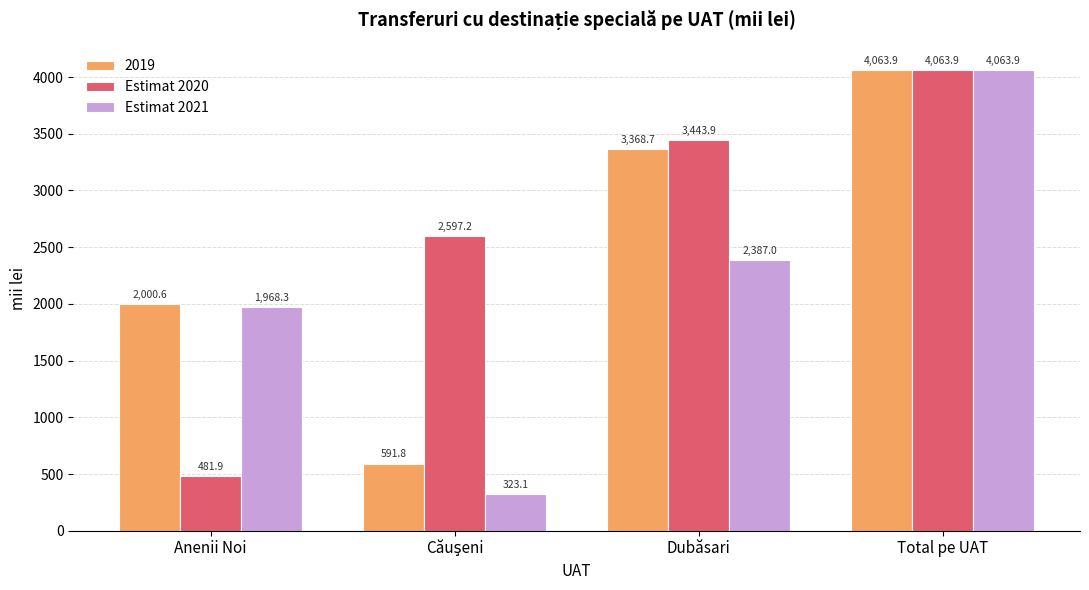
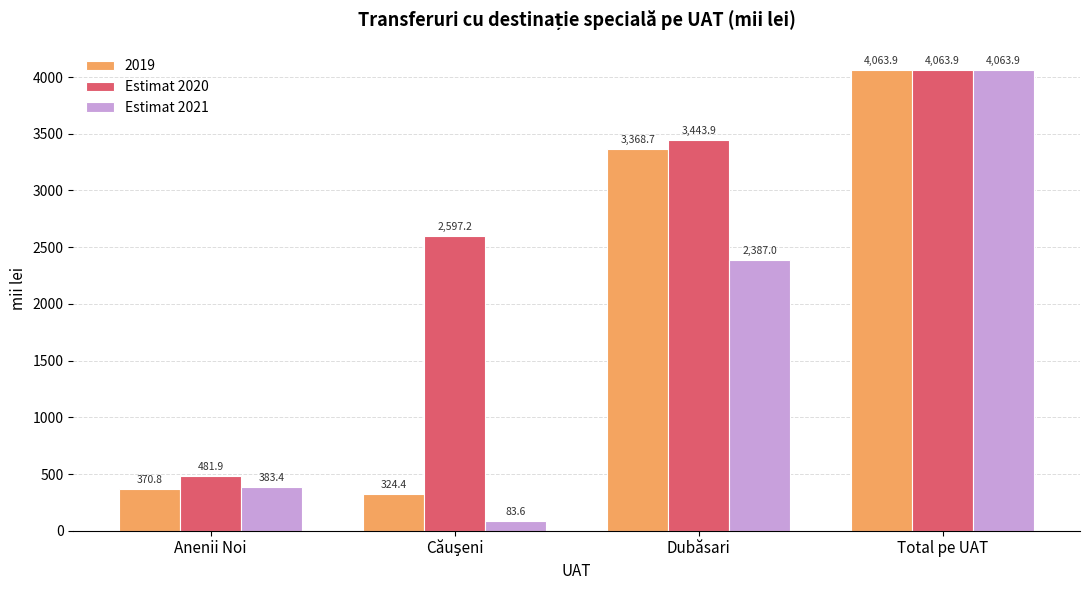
  {
    "2019": {
-     "Anenii Noi": "2,000.6",
-     "Căuşeni": "591.8",
+     "Anenii Noi": "370.8",
+     "Căuşeni": "324.4",
      "Dubăsari": "3,368.7",
      "Total pe UAT": "4,063.9"
    },
    "Estimat 2020": {
      "Anenii Noi": "481.9",
      "Căuşeni": "2,597.2",
      "Dubăsari": "3,443.9",
      "Total pe UAT": "4,063.9"
    },
    "Estimat 2021": {
-     "Anenii Noi": "1,968.3",
-     "Căuşeni": "323.1",
+     "Anenii Noi": "383.4",
+     "Căuşeni": "83.6",
      "Dubăsari": "2,387.0",
      "Total pe UAT": "4,063.9"
    }
  }
